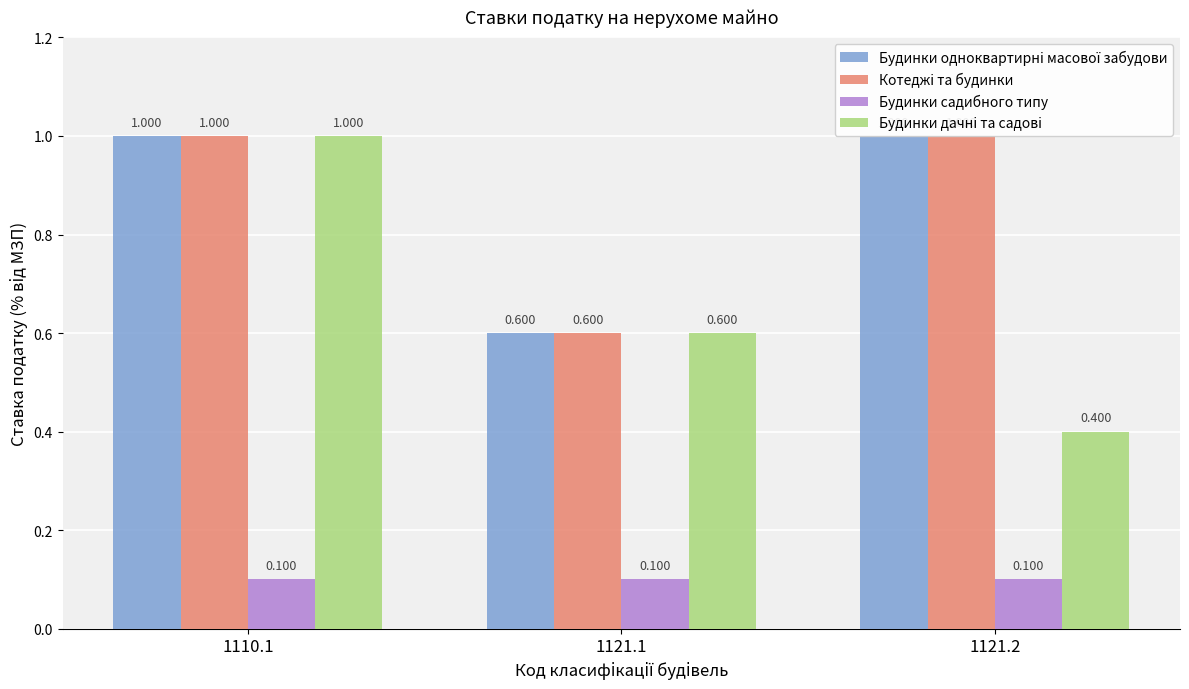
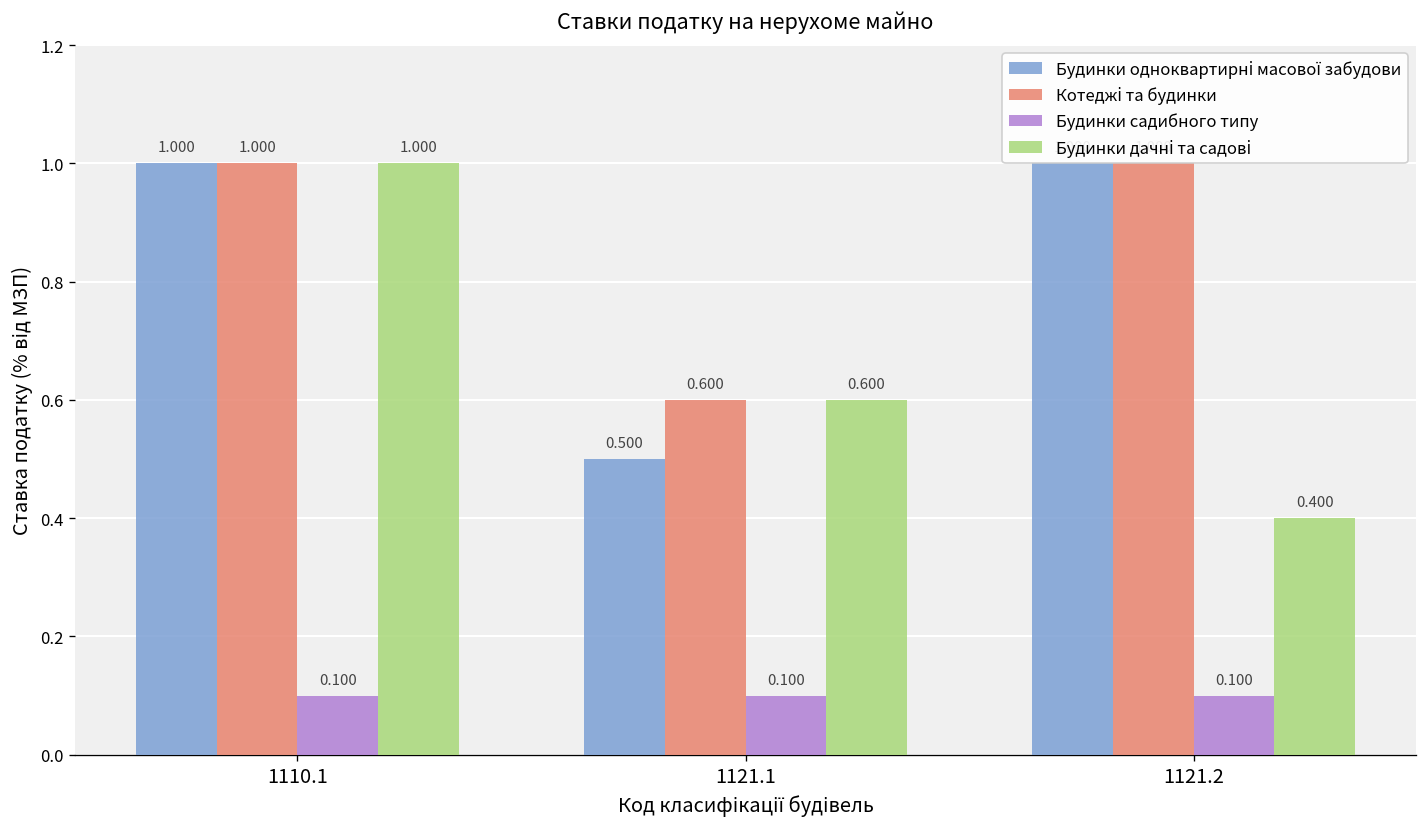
  {
    "Будинки одноквартирні масової забудови": {
      "1110.1": 1.000,
-     "1121.1": 0.600
+     "1121.1": 0.500
    },
    "Котеджі та будинки": {
      "1110.1": 1.000,
      "1121.1": 0.600
    },
    "Будинки садибного типу": {
      "1110.1": 0.100,
      "1121.1": 0.100,
      "1121.2": 0.100
    },
    "Будинки дачні та садові": {
      "1110.1": 1.000,
      "1121.1": 0.600,
      "1121.2": 0.400
    }
  }
